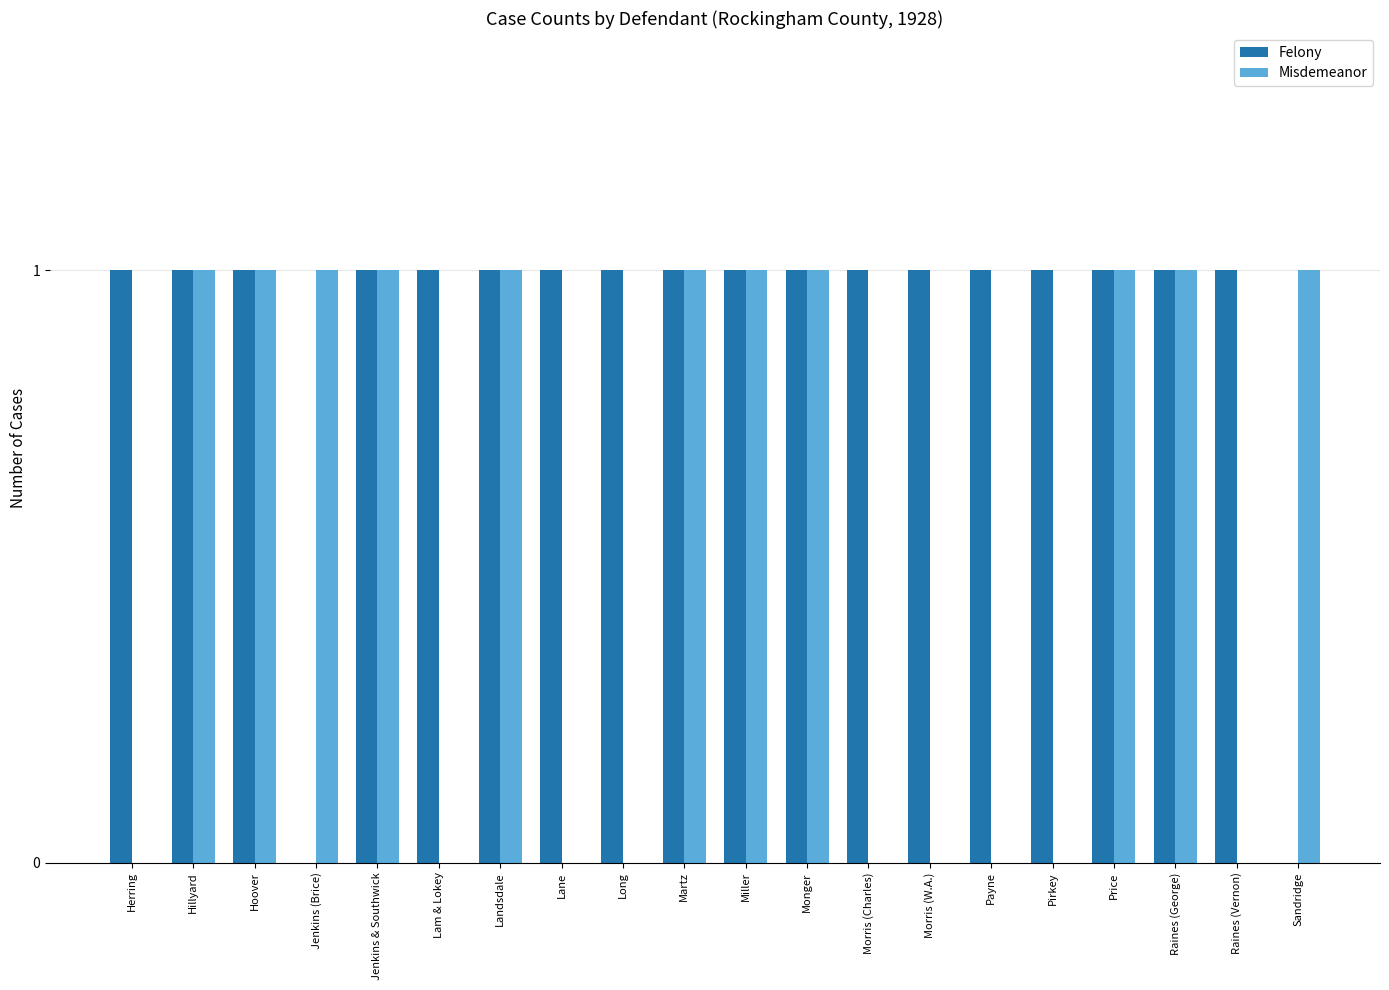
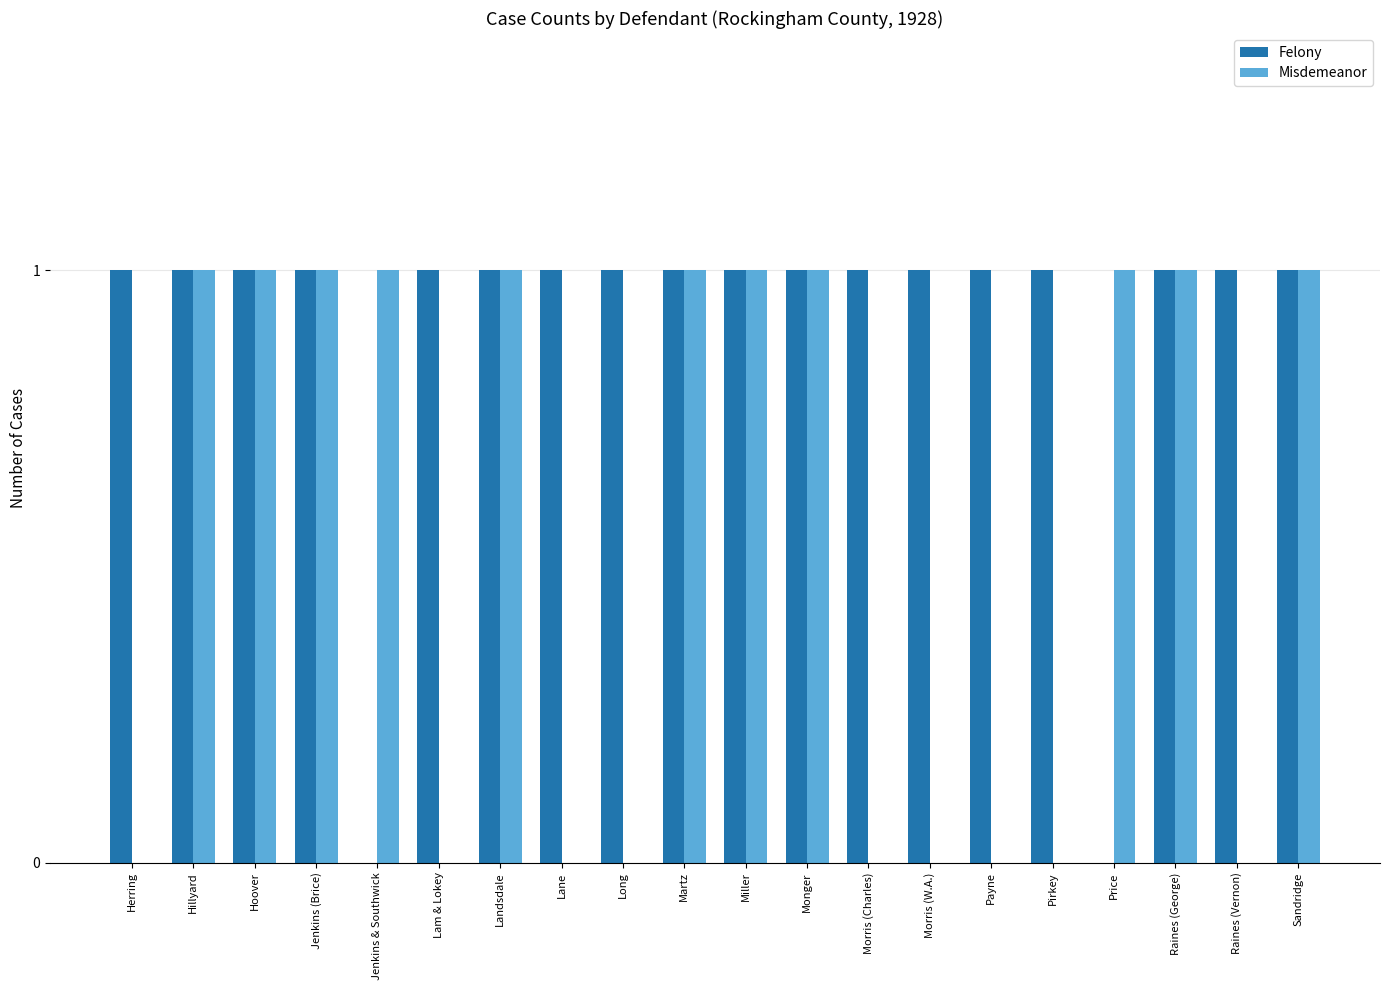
  {
    "Felony": {
      "Herring": 1,
      "Hillyard": 1,
      "Hoover": 1,
-     "Jenkins (Brice)": 0,
-     "Jenkins & Southwick": 1,
+     "Jenkins (Brice)": 1,
+     "Jenkins & Southwick": 0,
      "Lam & Lokey": 1,
      "Landsdale": 1,
      "Lane": 1,
      "Long": 1,
      "Martz": 1,
      "Miller": 1,
      "Monger": 1,
      "Morris (Charles)": 1,
      "Morris (W.A.)": 1,
      "Payne": 1,
      "Pirkey": 1,
-     "Price": 1,
+     "Price": 0,
      "Raines (George)": 1,
      "Raines (Vernon)": 1,
-     "Sandridge": 0
+     "Sandridge": 1
    },
    "Misdemeanor": {
      "Herring": 0,
      "Hillyard": 1,
      "Hoover": 1,
      "Jenkins (Brice)": 1,
      "Jenkins & Southwick": 1,
      "Lam & Lokey": 0,
      "Landsdale": 1,
      "Lane": 0,
      "Long": 0,
      "Martz": 1,
      "Miller": 1,
      "Monger": 1,
      "Morris (Charles)": 0,
      "Morris (W.A.)": 0,
      "Payne": 0,
      "Pirkey": 0,
      "Price": 1,
      "Raines (George)": 1,
      "Raines (Vernon)": 0,
      "Sandridge": 1
    }
  }
